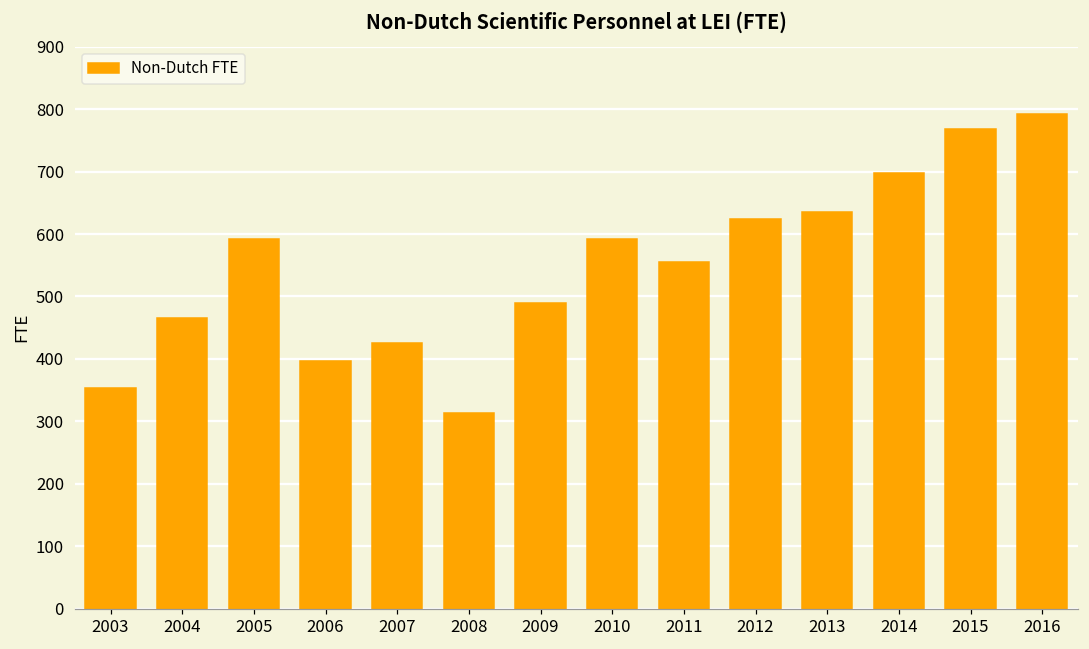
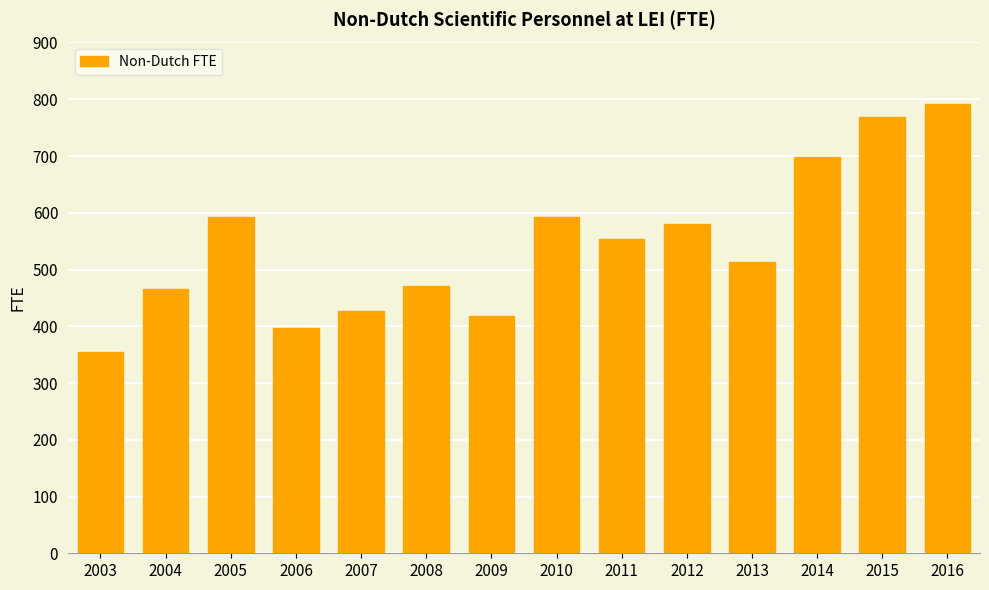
  {
    "2003": 350,
    "2004": 470,
    "2005": 590,
    "2006": 400,
    "2007": 430,
-   "2008": 310,
-   "2009": 490,
+   "2008": 470,
+   "2009": 420,
    "2010": 590,
    "2011": 550,
-   "2012": 620,
-   "2013": 630,
+   "2012": 580,
+   "2013": 510,
    "2014": 700,
    "2015": 770,
    "2016": 790
  }
